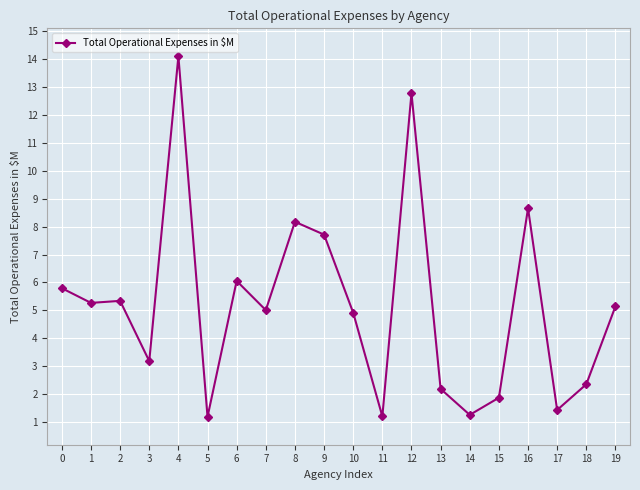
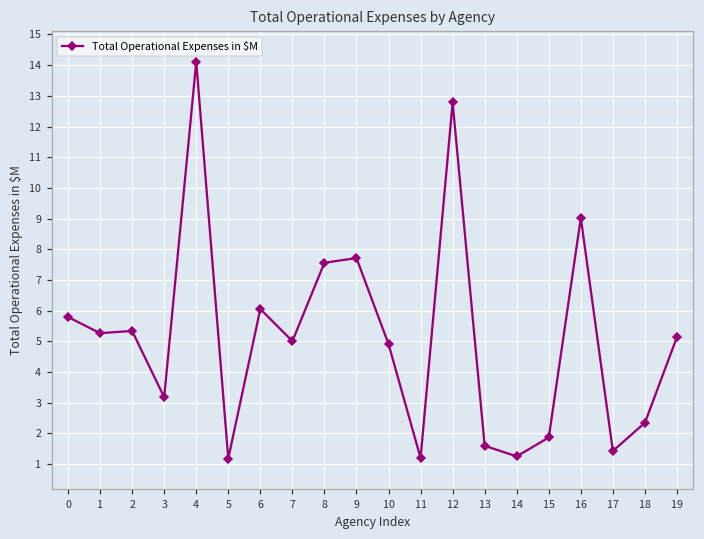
  {
    "0": 5.8,
    "1": 5.3,
    "2": 5.3,
    "3": 3.2,
    "4": 14.1,
    "5": 1.2,
    "6": 6.1,
    "7": 5.0,
-   "8": 8.2,
+   "8": 7.6,
    "9": 7.7,
    "10": 4.9,
    "11": 1.2,
    "12": 12.8,
-   "13": 2.2,
+   "13": 1.6,
    "14": 1.3,
    "15": 1.9,
-   "16": 8.7,
+   "16": 9.0,
    "17": 1.4,
    "18": 2.3,
    "19": 5.1
  }
